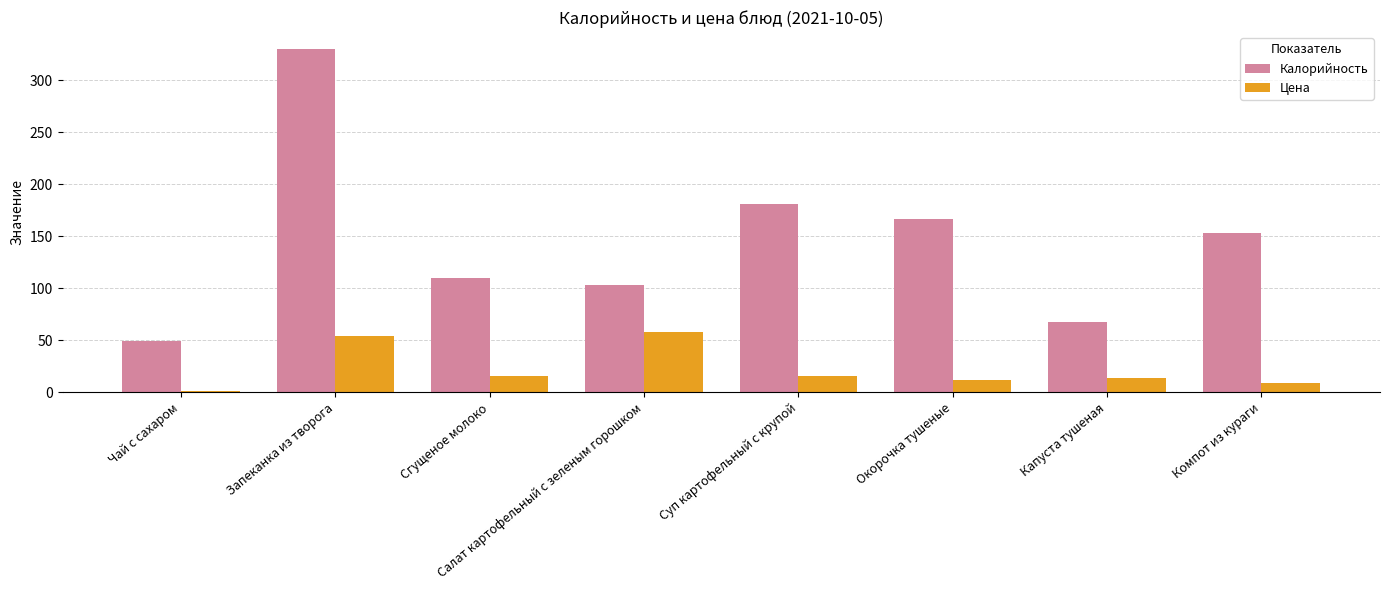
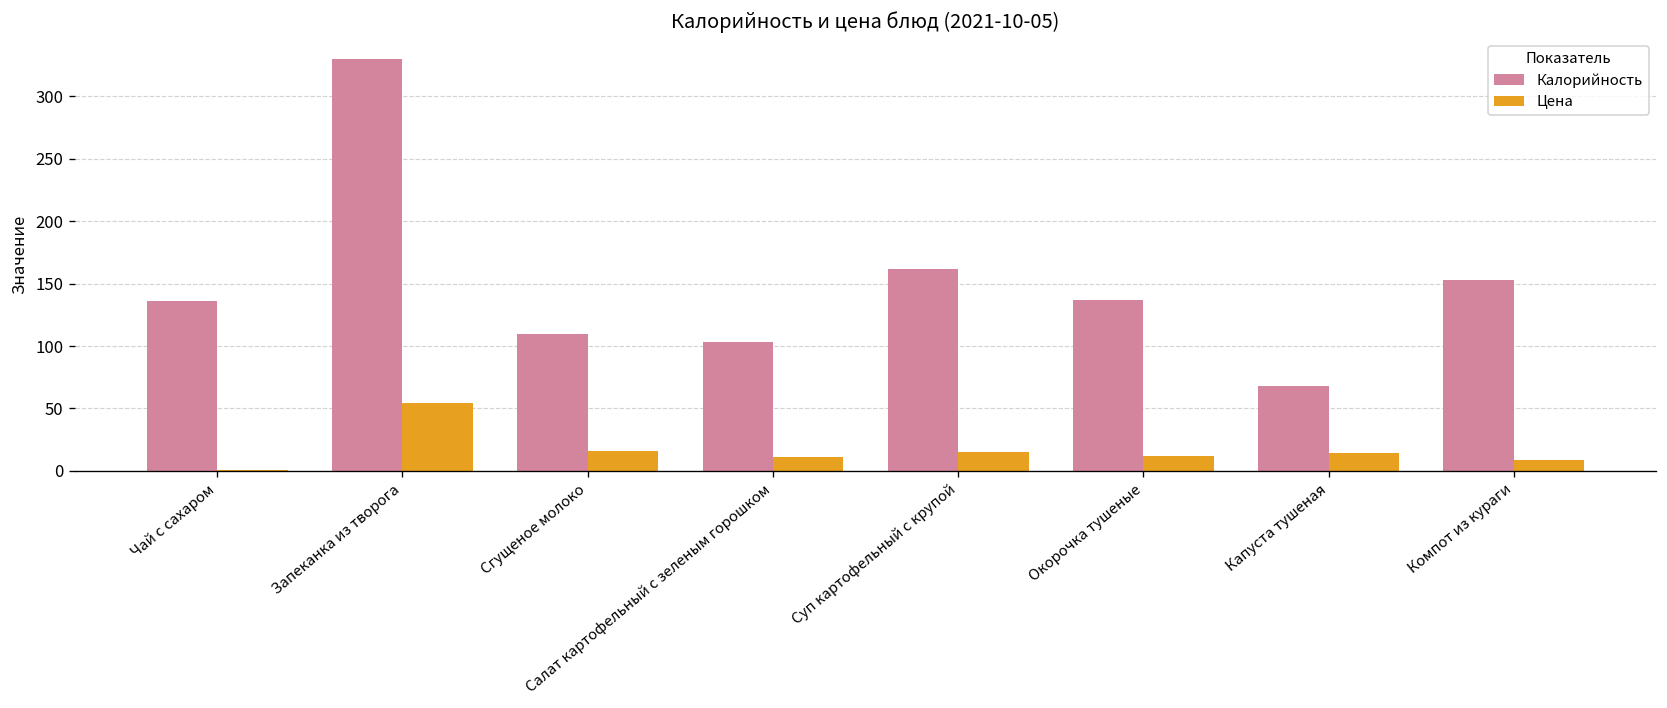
  {
    "Калорийность": {
-     "Чай с сахаром": 49,
+     "Чай с сахаром": 136,
      "Запеканка из творога": 330,
      "Сгущеное молоко": 110,
      "Салат картофельный с зеленым горошком": 103,
-     "Суп картофельный с крупой": 181,
-     "Окорочка тушеные": 167,
+     "Суп картофельный с крупой": 162,
+     "Окорочка тушеные": 137,
      "Капуста тушеная": 68,
      "Компот из кураги": 153
    },
    "Цена": {
      "Запеканка из творога": 54,
      "Сгущеное молоко": 16,
-     "Салат картофельный с зеленым горошком": 58,
+     "Салат картофельный с зеленым горошком": 11,
      "Суп картофельный с крупой": 15,
      "Окорочка тушеные": 12,
      "Капуста тушеная": 14,
      "Компот из кураги": 9
    }
  }
